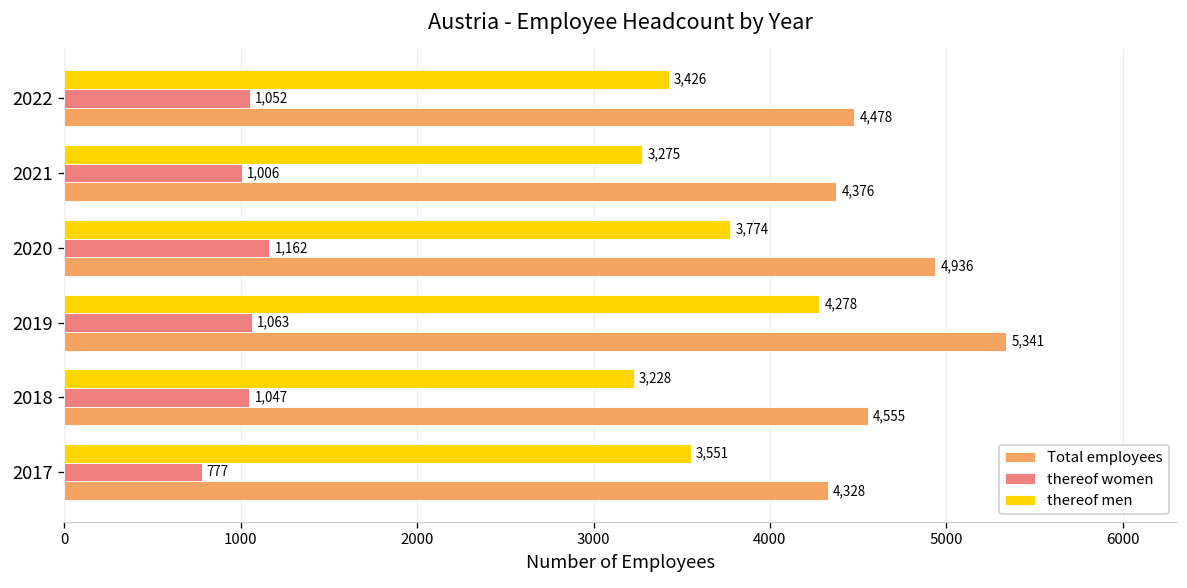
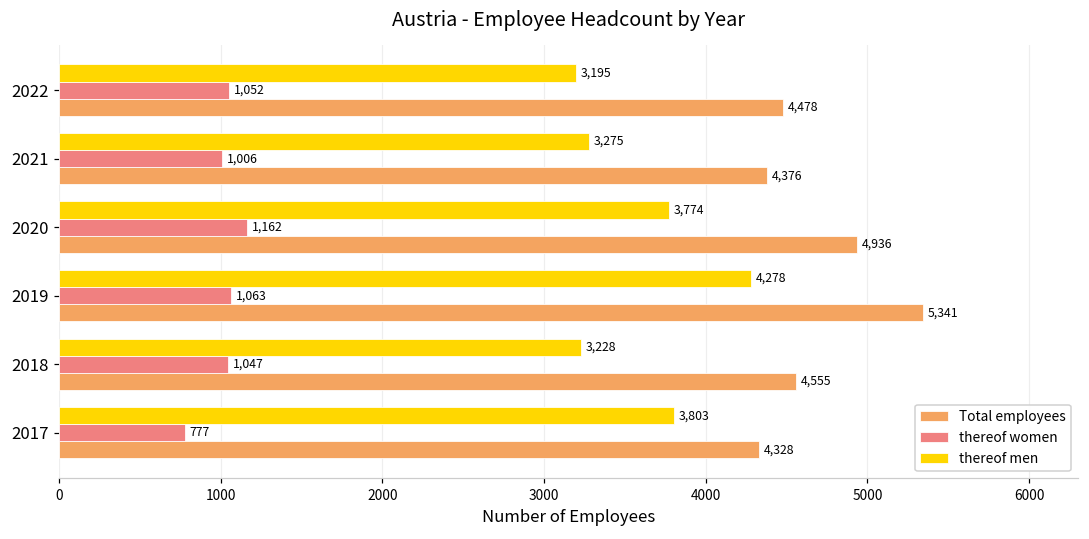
  {
    "thereof men": {
-     "2022": "3,426",
+     "2022": "3,195",
      "2021": "3,275",
      "2020": "3,774",
      "2019": "4,278",
      "2018": "3,228",
-     "2017": "3,551"
+     "2017": "3,803"
    }
  }
